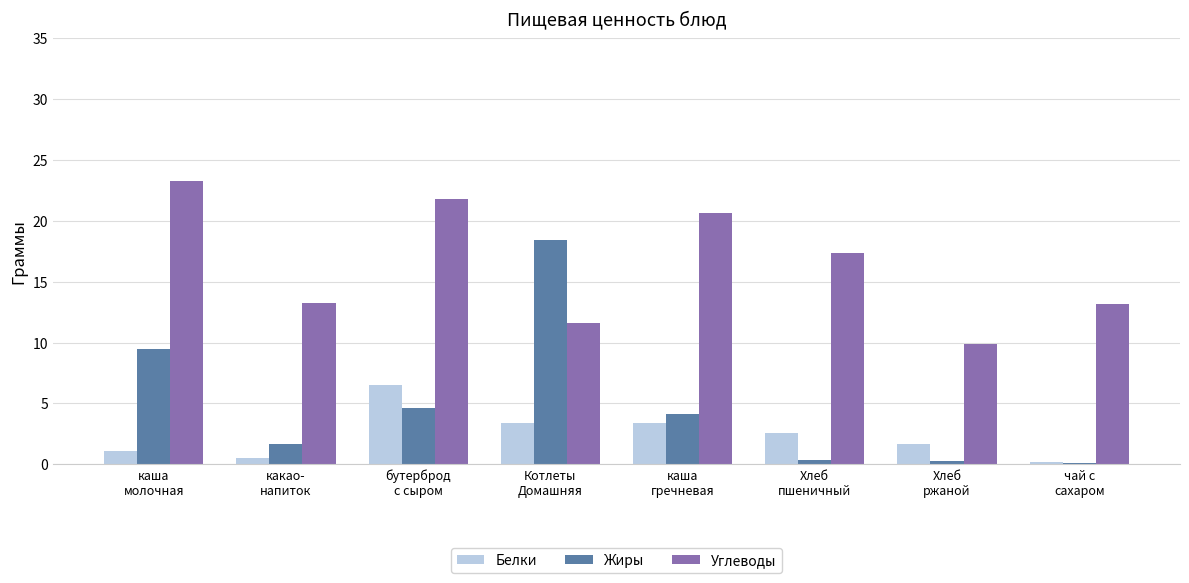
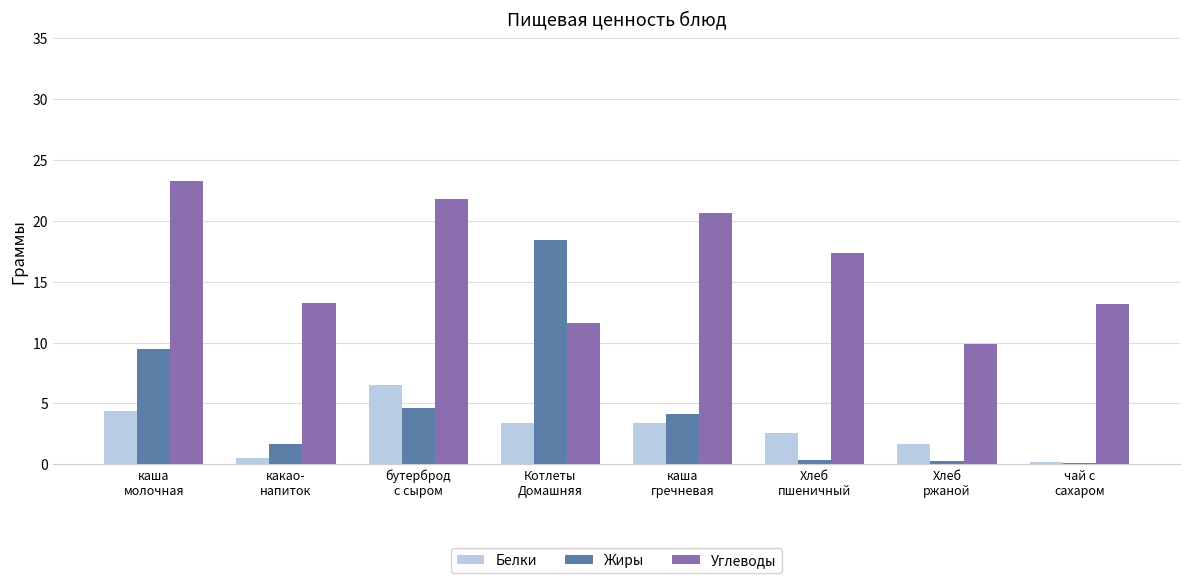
  {
    "Белки": {
-     "каша молочная": 1.1,
+     "каша молочная": 4.4,
      "какао- напиток": 0.5,
      "бутерброд с сыром": 6.5,
      "Котлеты Домашняя": 3.4,
      "каша гречневая": 3.4,
      "Хлеб пшеничный": 2.6,
      "Хлеб ржаной": 1.7,
      "чай с сахаром": 0.2
    }
  }
